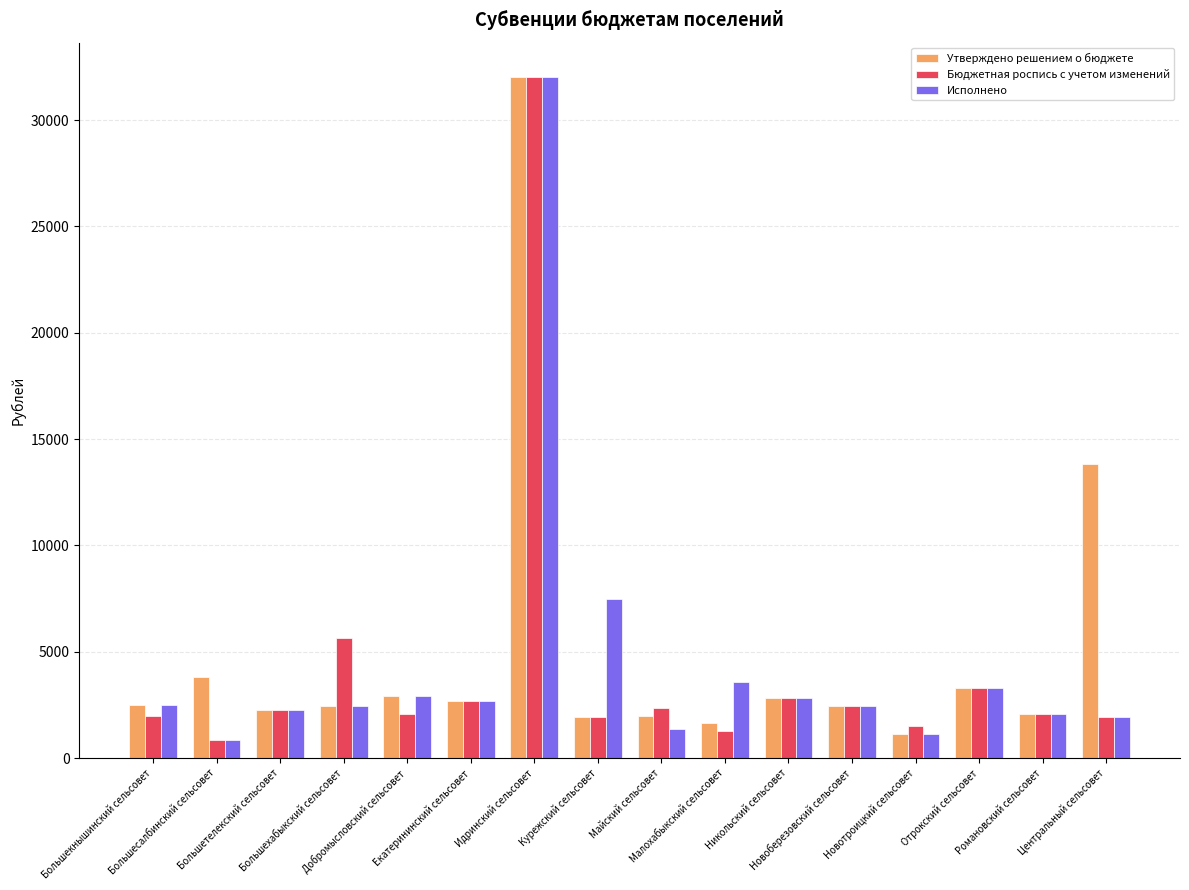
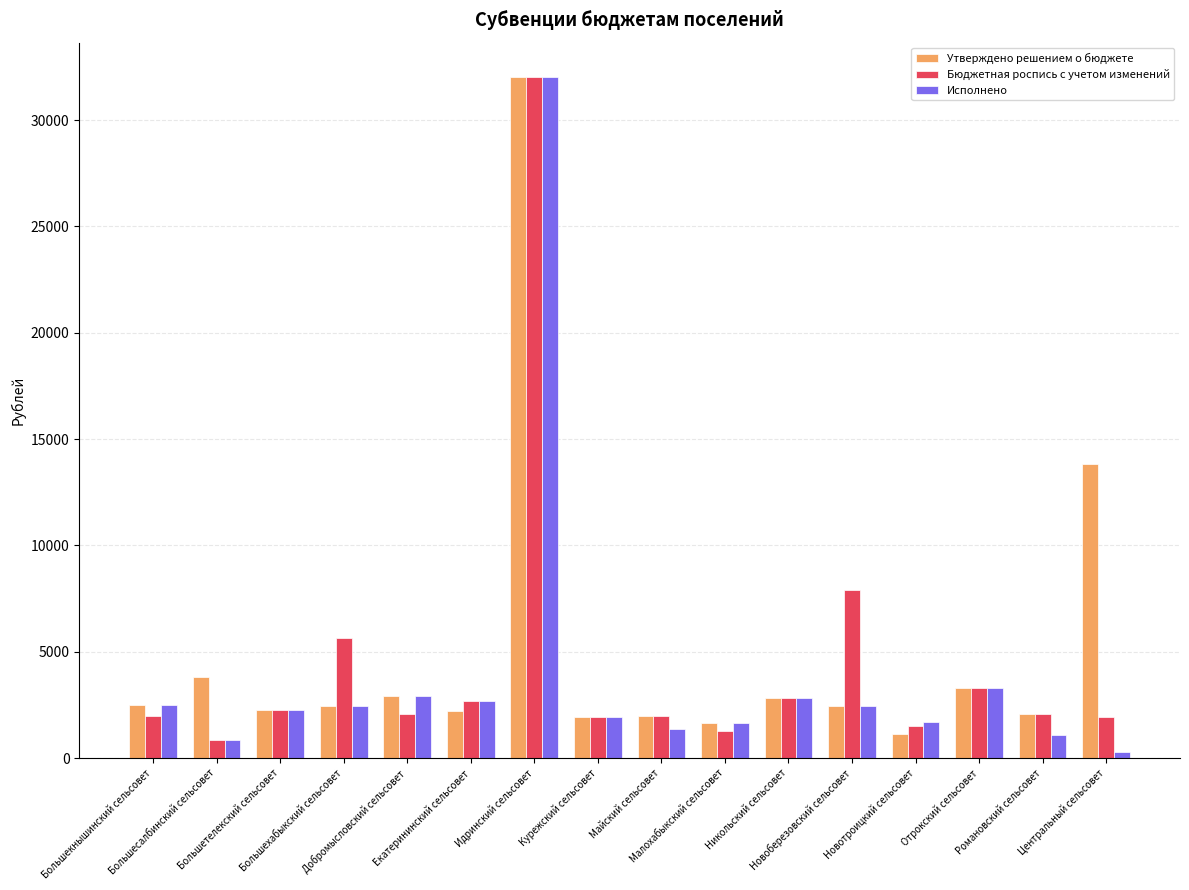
  {
    "Утверждено решением о бюджете": {
      "Большекнышинский сельсовет": 2500,
      "Большесалбинский сельсовет": 3800,
      "Большетелекский сельсовет": 2300,
      "Большехабыкский сельсовет": 2400,
      "Добромысловский сельсовет": 2900,
-     "Екатерининский сельсовет": 2700,
+     "Екатерининский сельсовет": 2200,
      "Идринский сельсовет": 32000,
      "Курежский сельсовет": 1900,
      "Майский сельсовет": 2000,
      "Малохабыкский сельсовет": 1700,
      "Никольский сельсовет": 2800,
      "Новоберезовский сельсовет": 2500,
      "Новотроицкий сельсовет": 1100,
      "Отрокский сельсовет": 3300,
      "Романовский сельсовет": 2100,
      "Центральный сельсовет": 13800
    },
    "Бюджетная роспись с учетом изменений": {
      "Большекнышинский сельсовет": 2000,
      "Большесалбинский сельсовет": 900,
      "Большетелекский сельсовет": 2300,
      "Большехабыкский сельсовет": 5700,
      "Добромысловский сельсовет": 2100,
      "Екатерининский сельсовет": 2700,
      "Идринский сельсовет": 32000,
      "Курежский сельсовет": 1900,
-     "Майский сельсовет": 2400,
+     "Майский сельсовет": 2000,
      "Малохабыкский сельсовет": 1300,
      "Никольский сельсовет": 2800,
-     "Новоберезовский сельсовет": 2500,
+     "Новоберезовский сельсовет": 7900,
      "Новотроицкий сельсовет": 1500,
      "Отрокский сельсовет": 3300,
      "Романовский сельсовет": 2100,
      "Центральный сельсовет": 1900
    },
    "Исполнено": {
      "Большекнышинский сельсовет": 2500,
      "Большесалбинский сельсовет": 900,
      "Большетелекский сельсовет": 2300,
      "Большехабыкский сельсовет": 2400,
      "Добромысловский сельсовет": 2900,
      "Екатерининский сельсовет": 2700,
      "Идринский сельсовет": 32000,
-     "Курежский сельсовет": 7500,
+     "Курежский сельсовет": 1900,
      "Майский сельсовет": 1400,
-     "Малохабыкский сельсовет": 3600,
+     "Малохабыкский сельсовет": 1700,
      "Никольский сельсовет": 2800,
      "Новоберезовский сельсовет": 2500,
-     "Новотроицкий сельсовет": 1100,
+     "Новотроицкий сельсовет": 1700,
      "Отрокский сельсовет": 3300,
-     "Романовский сельсовет": 2100,
-     "Центральный сельсовет": 1900
+     "Романовский сельсовет": 1100,
+     "Центральный сельсовет": 300
    }
  }
